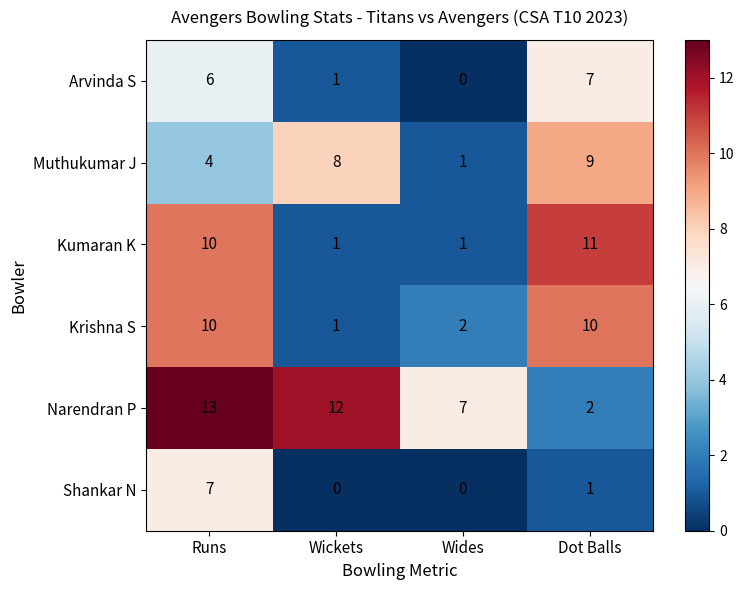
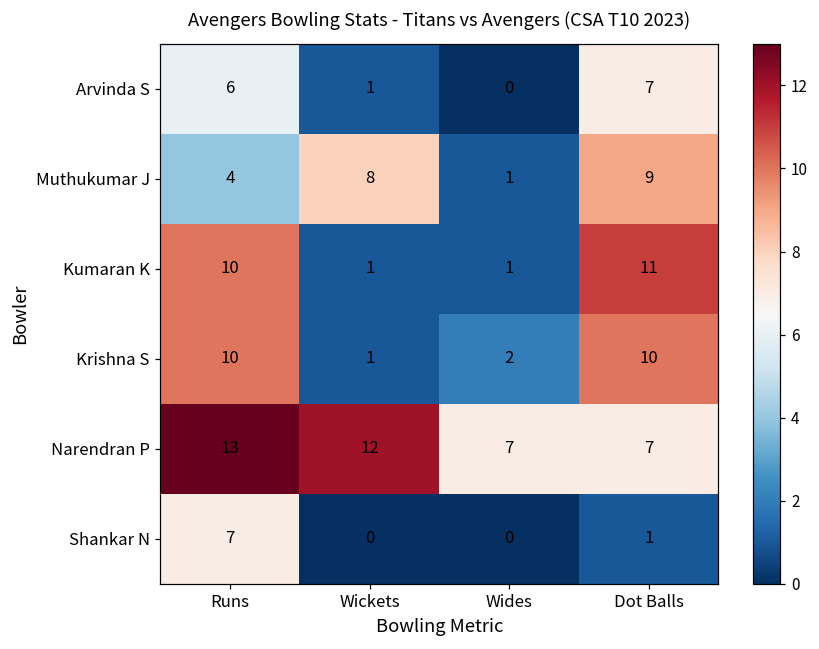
  {
    "Arvinda S": {
      "Runs": 6,
      "Wickets": 1,
      "Wides": 0,
      "Dot Balls": 7
    },
    "Muthukumar J": {
      "Runs": 4,
      "Wickets": 8,
      "Wides": 1,
      "Dot Balls": 9
    },
    "Kumaran K": {
      "Runs": 10,
      "Wickets": 1,
      "Wides": 1,
      "Dot Balls": 11
    },
    "Krishna S": {
      "Runs": 10,
      "Wickets": 1,
      "Wides": 2,
      "Dot Balls": 10
    },
    "Narendran P": {
      "Runs": 13,
      "Wickets": 12,
      "Wides": 7,
-     "Dot Balls": 2
+     "Dot Balls": 7
    },
    "Shankar N": {
      "Runs": 7,
      "Wickets": 0,
      "Wides": 0,
      "Dot Balls": 1
    }
  }
